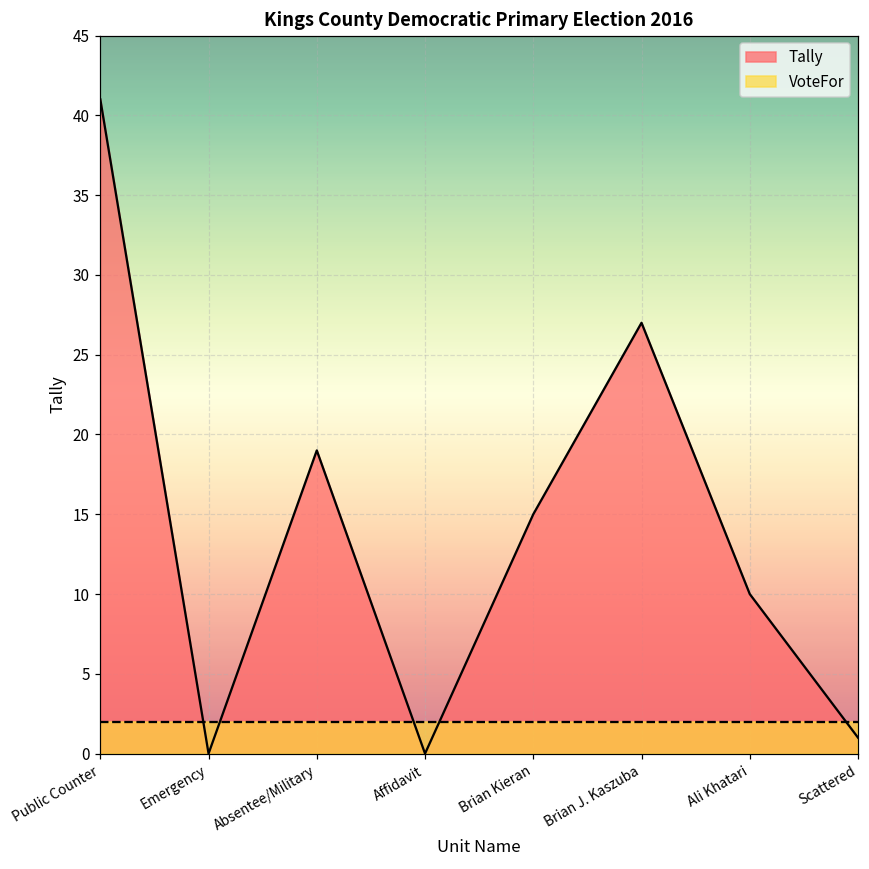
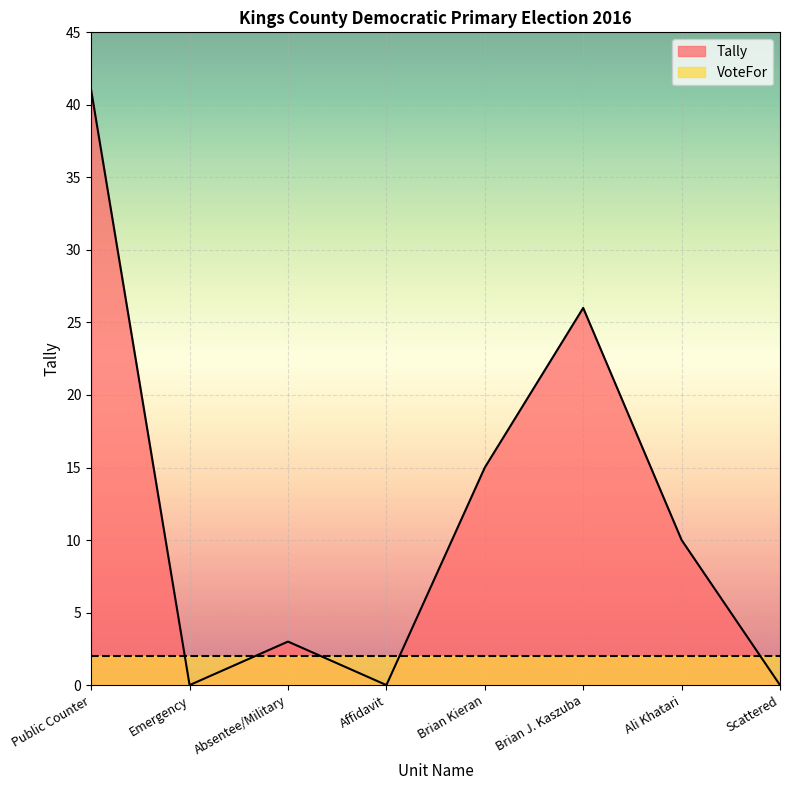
  {
    "Tally": {
      "Public Counter": 41,
      "Emergency": 0,
-     "Absentee/Military": 19,
+     "Absentee/Military": 3,
      "Affidavit": 0,
      "Brian Kieran": 15,
-     "Brian J. Kaszuba": 27,
+     "Brian J. Kaszuba": 26,
      "Ali Khatari": 10,
-     "Scattered": 1
+     "Scattered": 0
    },
    "VoteFor": {
      "Public Counter": 2,
      "Emergency": 2,
      "Absentee/Military": 2,
      "Affidavit": 2,
      "Brian Kieran": 2,
      "Brian J. Kaszuba": 2,
      "Ali Khatari": 2,
      "Scattered": 2
    }
  }
